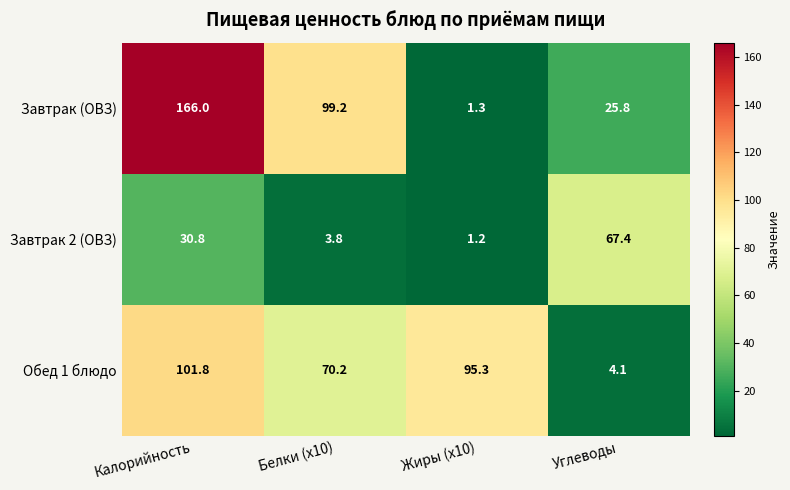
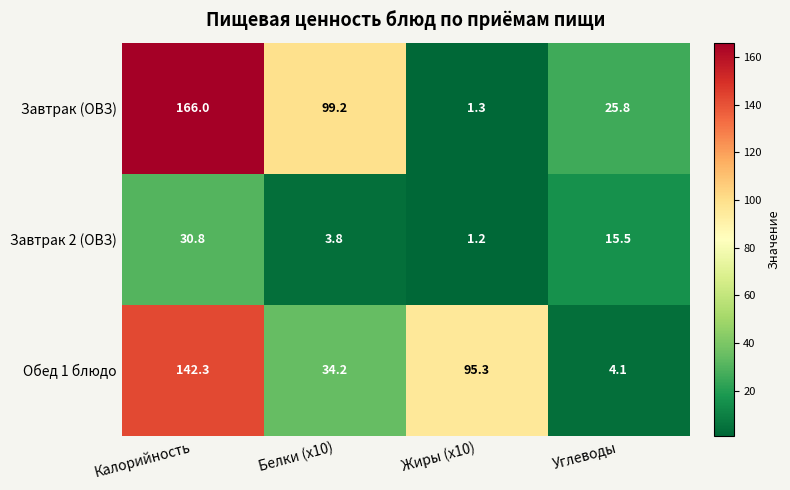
  {
    "Завтрак (ОВЗ)": {
      "Калорийность": 166.0,
      "Белки (x10)": 99.2,
      "Жиры (x10)": 1.3,
      "Углеводы": 25.8
    },
    "Завтрак 2 (ОВЗ)": {
      "Калорийность": 30.8,
      "Белки (x10)": 3.8,
      "Жиры (x10)": 1.2,
-     "Углеводы": 67.4
+     "Углеводы": 15.5
    },
    "Обед 1 блюдо": {
-     "Калорийность": 101.8,
-     "Белки (x10)": 70.2,
+     "Калорийность": 142.3,
+     "Белки (x10)": 34.2,
      "Жиры (x10)": 95.3,
      "Углеводы": 4.1
    }
  }
